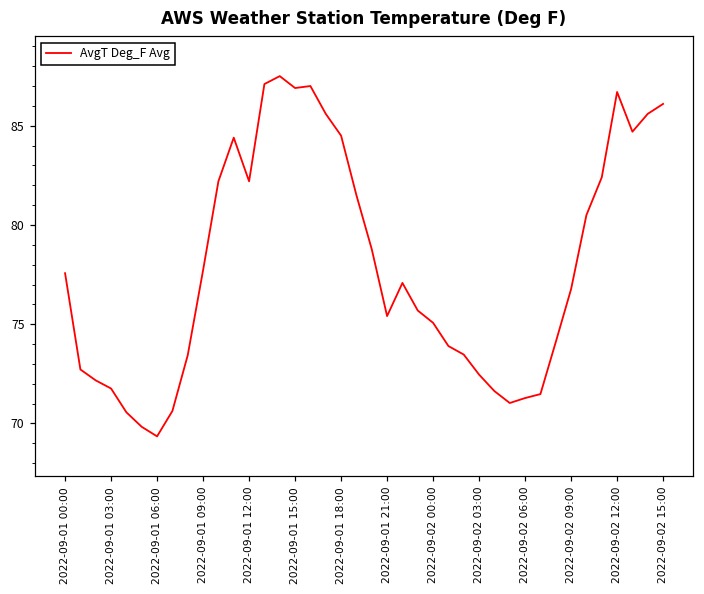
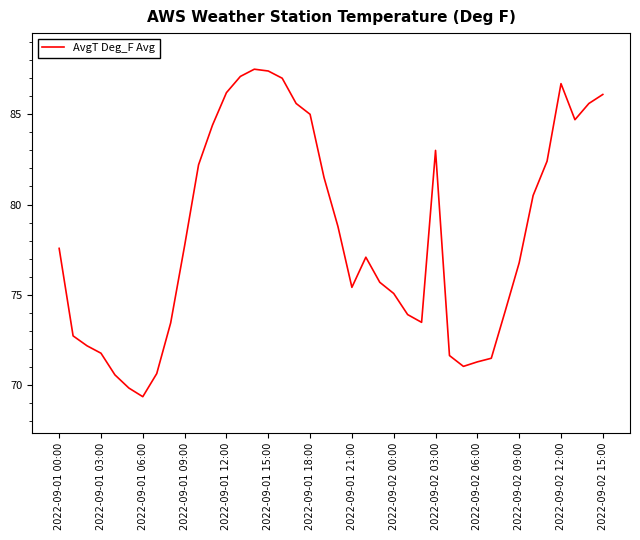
  {
    "2022-09-01 00:00": 77.6,
    "2022-09-01 03:00": 71.8,
    "2022-09-01 06:00": 69.4,
    "2022-09-01 09:00": 77.7,
-   "2022-09-01 12:00": 82.2,
-   "2022-09-01 15:00": 86.9,
-   "2022-09-01 18:00": 84.5,
+   "2022-09-01 12:00": 86.2,
+   "2022-09-01 15:00": 87.4,
+   "2022-09-01 18:00": 85.0,
    "2022-09-01 21:00": 75.4,
    "2022-09-02 00:00": 75.1,
-   "2022-09-02 03:00": 72.5,
+   "2022-09-02 03:00": 83.0,
    "2022-09-02 06:00": 71.3,
    "2022-09-02 09:00": 76.8,
    "2022-09-02 12:00": 86.7,
    "2022-09-02 15:00": 86.1
  }
